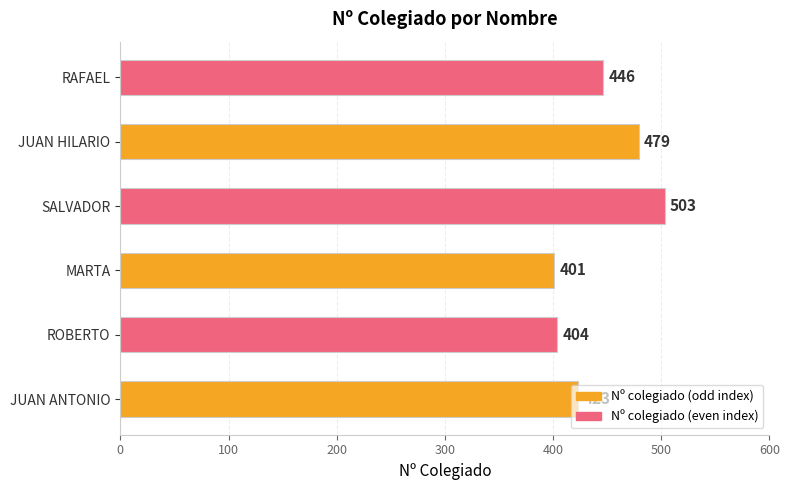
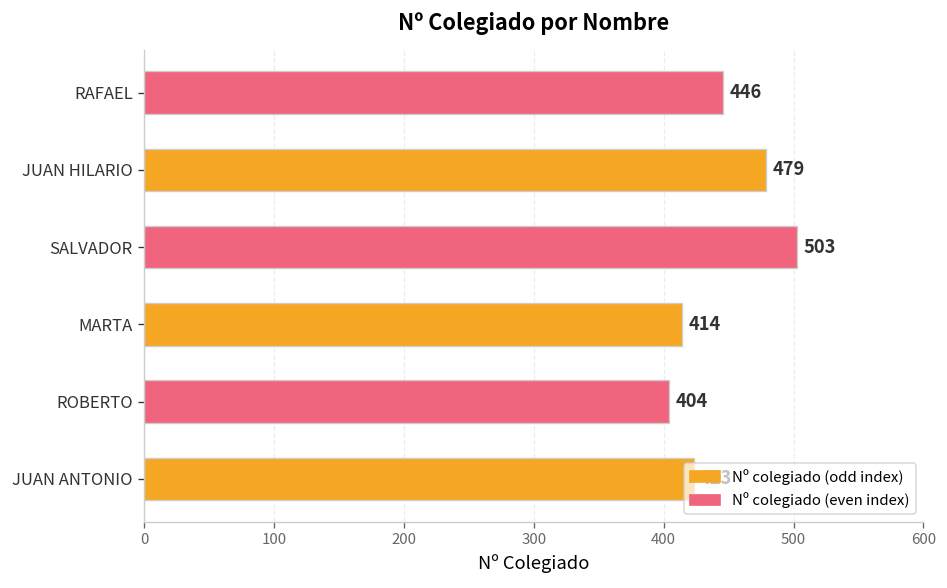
  {
    "RAFAEL": 446,
    "JUAN HILARIO": 479,
    "SALVADOR": 503,
-   "MARTA": 401,
+   "MARTA": 414,
    "ROBERTO": 404
  }
